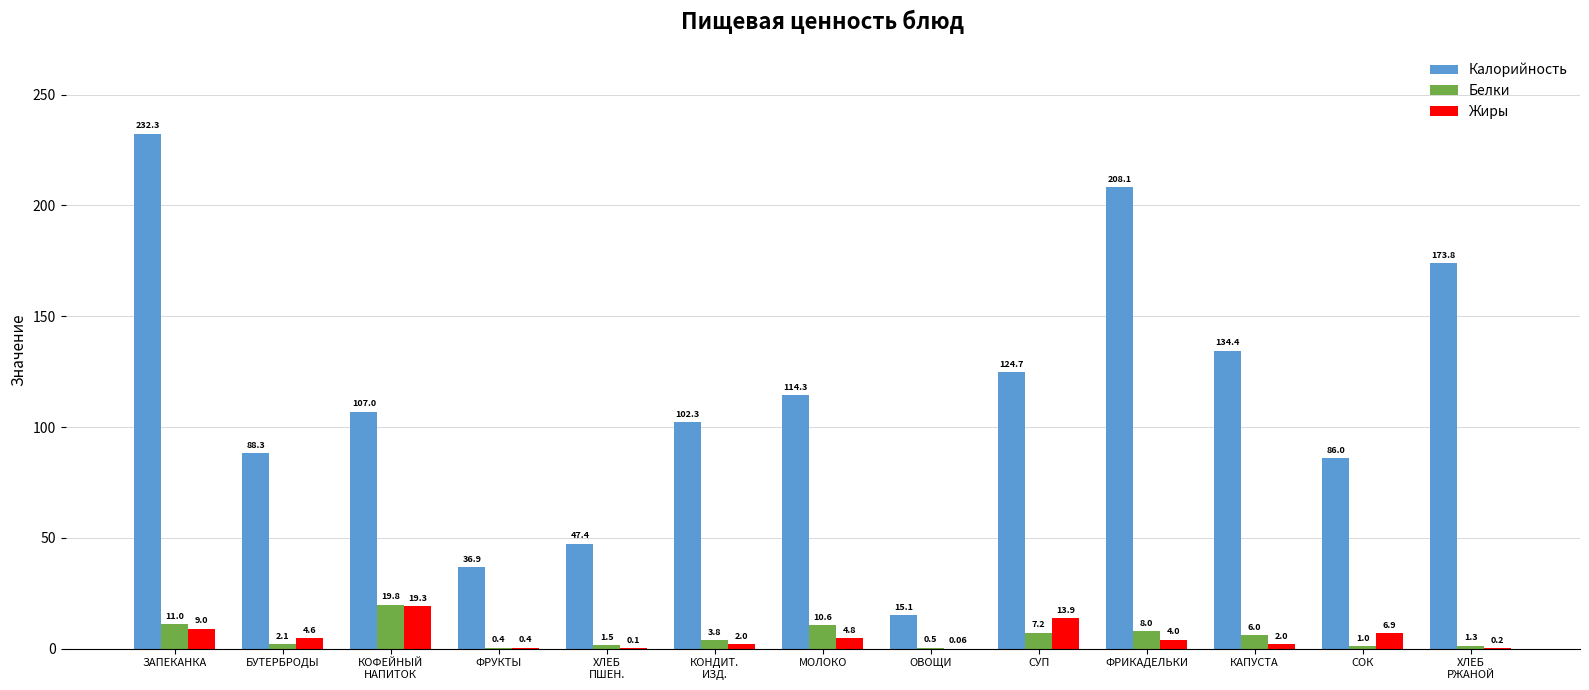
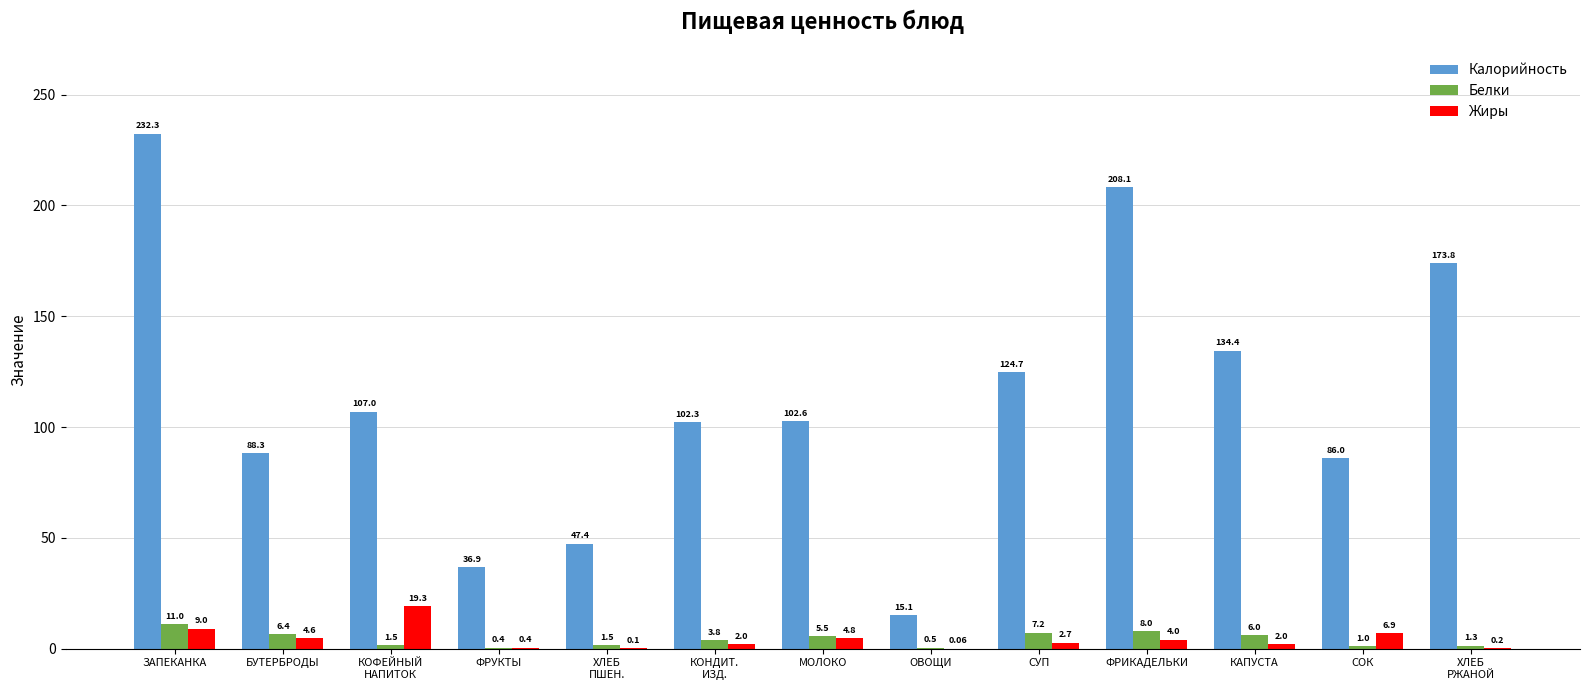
  {
    "Калорийность": {
      "ЗАПЕКАНКА": 232.3,
      "БУТЕРБРОДЫ": 88.3,
      "КОФЕЙНЫЙ НАПИТОК": 107.0,
      "ФРУКТЫ": 36.9,
      "ХЛЕБ ПШЕН.": 47.4,
      "КОНДИТ. ИЗД.": 102.3,
-     "МОЛОКО": 114.3,
+     "МОЛОКО": 102.6,
      "ОВОЩИ": 15.1,
      "СУП": 124.7,
      "ФРИКАДЕЛЬКИ": 208.1,
      "КАПУСТА": 134.4,
      "СОК": 86.0,
      "ХЛЕБ РЖАНОЙ": 173.8
    },
    "Белки": {
      "ЗАПЕКАНКА": 11.0,
-     "БУТЕРБРОДЫ": 2.1,
-     "КОФЕЙНЫЙ НАПИТОК": 19.8,
+     "БУТЕРБРОДЫ": 6.4,
+     "КОФЕЙНЫЙ НАПИТОК": 1.5,
      "ФРУКТЫ": 0.4,
      "ХЛЕБ ПШЕН.": 1.5,
      "КОНДИТ. ИЗД.": 3.8,
-     "МОЛОКО": 10.6,
+     "МОЛОКО": 5.5,
      "ОВОЩИ": 0.5,
      "СУП": 7.2,
      "ФРИКАДЕЛЬКИ": 8.0,
      "КАПУСТА": 6.0,
      "СОК": 1.0,
      "ХЛЕБ РЖАНОЙ": 1.3
    },
    "Жиры": {
      "ЗАПЕКАНКА": 9.0,
      "БУТЕРБРОДЫ": 4.6,
      "КОФЕЙНЫЙ НАПИТОК": 19.3,
      "ФРУКТЫ": 0.4,
      "ХЛЕБ ПШЕН.": 0.1,
      "КОНДИТ. ИЗД.": 2.0,
      "МОЛОКО": 4.8,
      "ОВОЩИ": 0.06,
-     "СУП": 13.9,
+     "СУП": 2.7,
      "ФРИКАДЕЛЬКИ": 4.0,
      "КАПУСТА": 2.0,
      "СОК": 6.9,
      "ХЛЕБ РЖАНОЙ": 0.2
    }
  }
